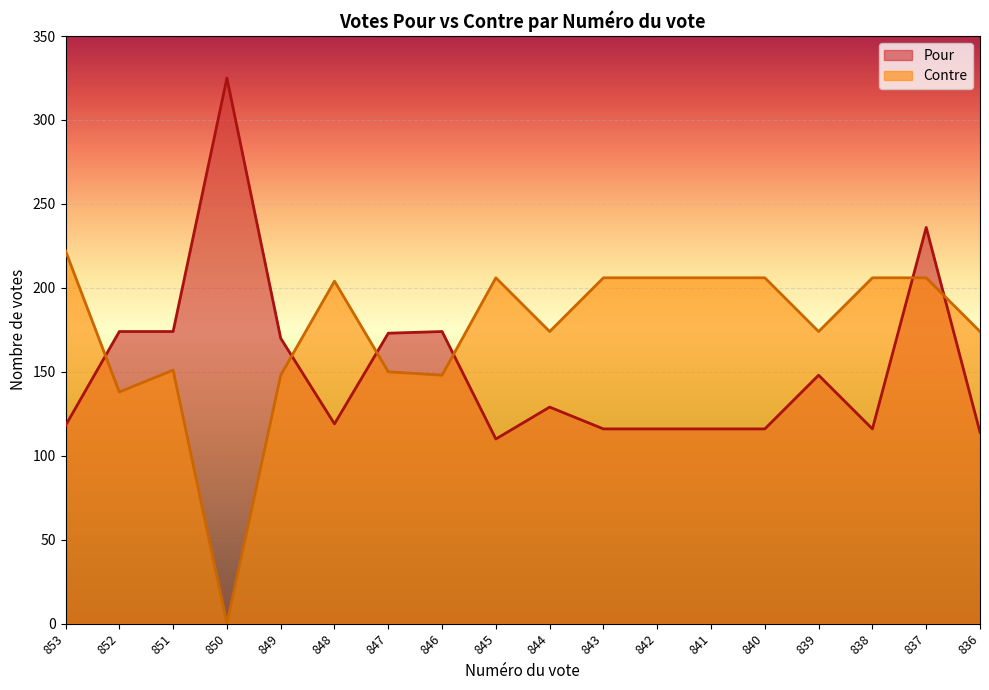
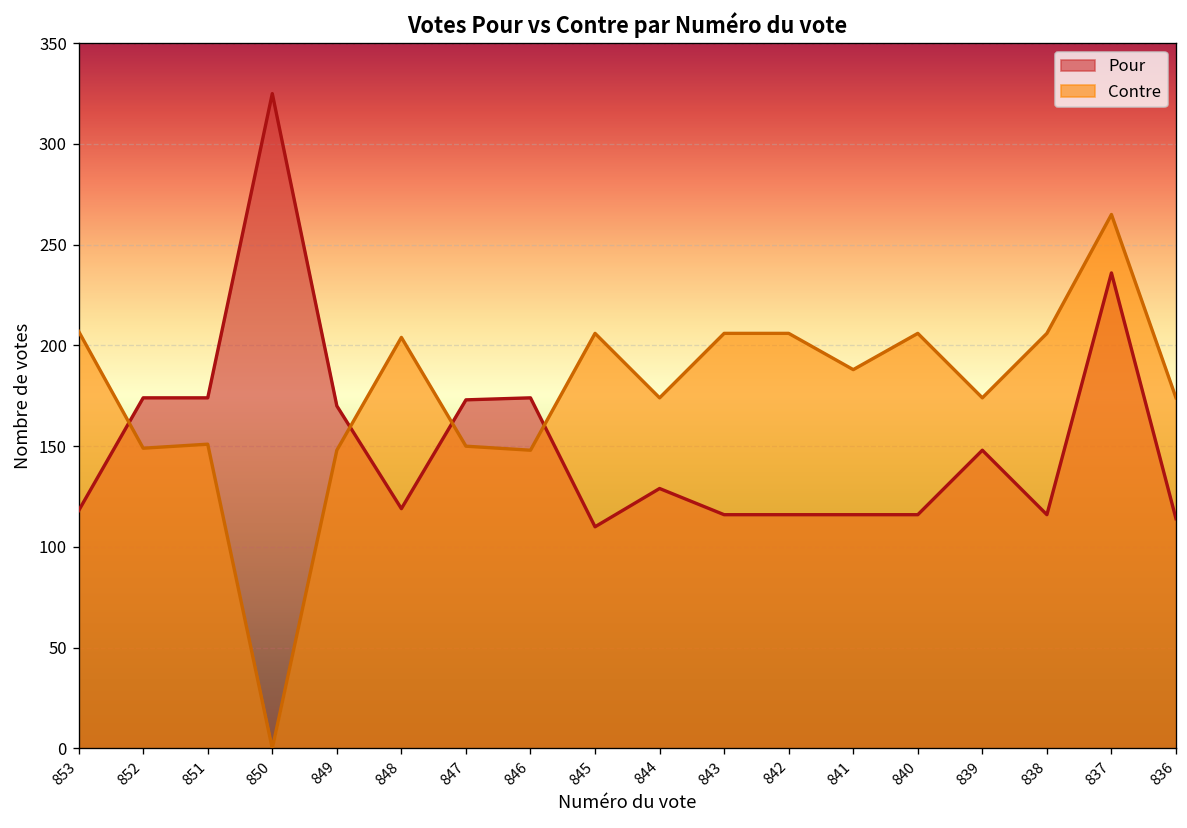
  {
    "Pour": {
      "853": 118,
      "852": 174,
      "851": 174,
      "850": 325,
      "849": 170,
      "848": 119,
      "847": 173,
      "846": 174,
      "845": 110,
      "844": 129,
      "843": 116,
      "842": 116,
      "841": 116,
      "840": 116,
      "839": 148,
      "838": 116,
      "837": 236,
      "836": 114
    },
    "Contre": {
-     "853": 222,
-     "852": 138,
+     "853": 207,
+     "852": 149,
      "851": 151,
      "850": 0,
      "849": 148,
      "848": 204,
      "847": 150,
      "846": 148,
      "845": 206,
      "844": 174,
      "843": 206,
      "842": 206,
-     "841": 206,
+     "841": 188,
      "840": 206,
      "839": 174,
      "838": 206,
-     "837": 206,
+     "837": 265,
      "836": 174
    }
  }
